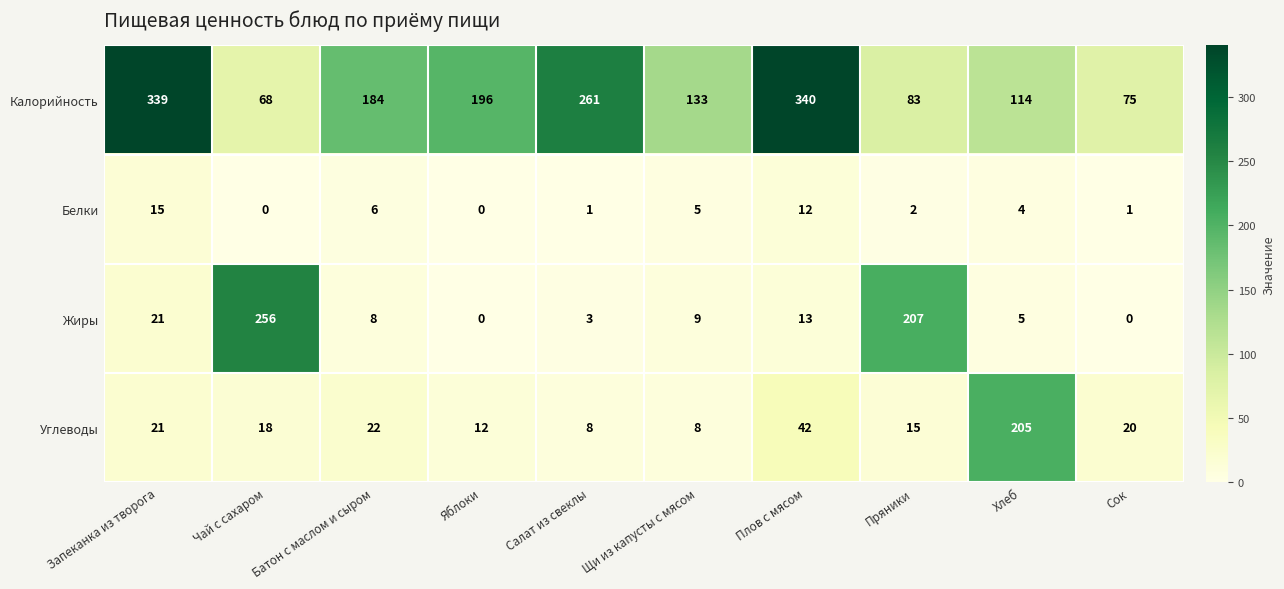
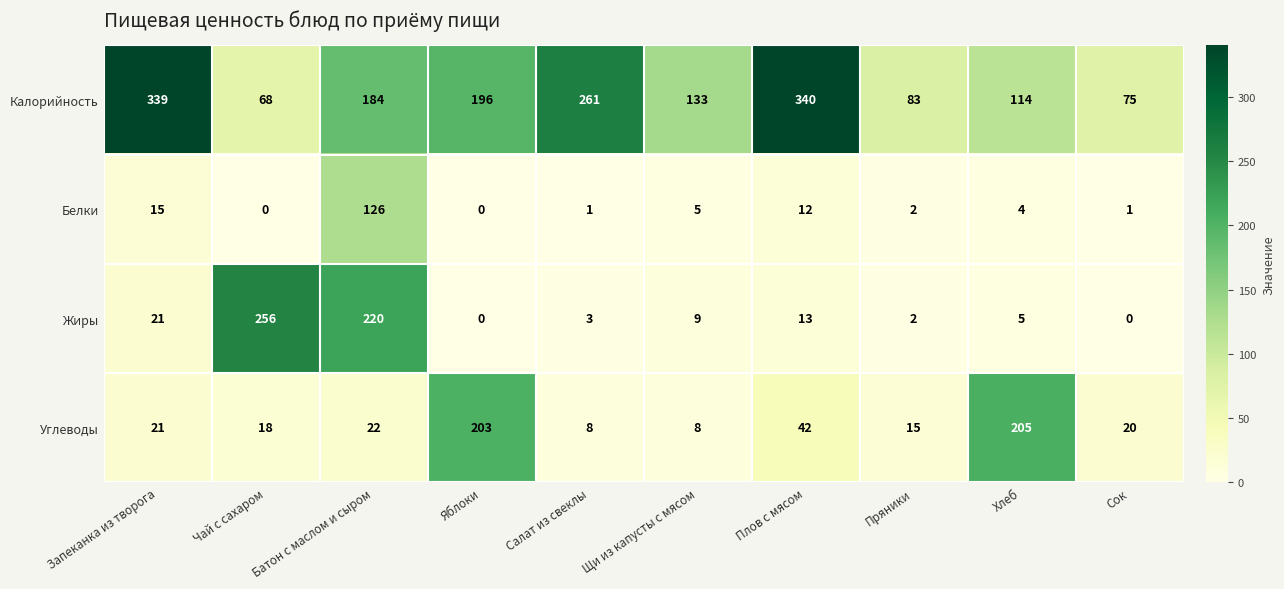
  {
    "Калорийность": {
      "Запеканка из творога": 339,
      "Чай с сахаром": 68,
      "Батон с маслом и сыром": 184,
      "Яблоки": 196,
      "Салат из свеклы": 261,
      "Щи из капусты с мясом": 133,
      "Плов с мясом": 340,
      "Пряники": 83,
      "Хлеб": 114,
      "Сок": 75
    },
    "Белки": {
      "Запеканка из творога": 15,
      "Чай с сахаром": 0,
-     "Батон с маслом и сыром": 6,
+     "Батон с маслом и сыром": 126,
      "Яблоки": 0,
      "Салат из свеклы": 1,
      "Щи из капусты с мясом": 5,
      "Плов с мясом": 12,
      "Пряники": 2,
      "Хлеб": 4,
      "Сок": 1
    },
    "Жиры": {
      "Запеканка из творога": 21,
      "Чай с сахаром": 256,
-     "Батон с маслом и сыром": 8,
+     "Батон с маслом и сыром": 220,
      "Яблоки": 0,
      "Салат из свеклы": 3,
      "Щи из капусты с мясом": 9,
      "Плов с мясом": 13,
-     "Пряники": 207,
+     "Пряники": 2,
      "Хлеб": 5,
      "Сок": 0
    },
    "Углеводы": {
      "Запеканка из творога": 21,
      "Чай с сахаром": 18,
      "Батон с маслом и сыром": 22,
-     "Яблоки": 12,
+     "Яблоки": 203,
      "Салат из свеклы": 8,
      "Щи из капусты с мясом": 8,
      "Плов с мясом": 42,
      "Пряники": 15,
      "Хлеб": 205,
      "Сок": 20
    }
  }
